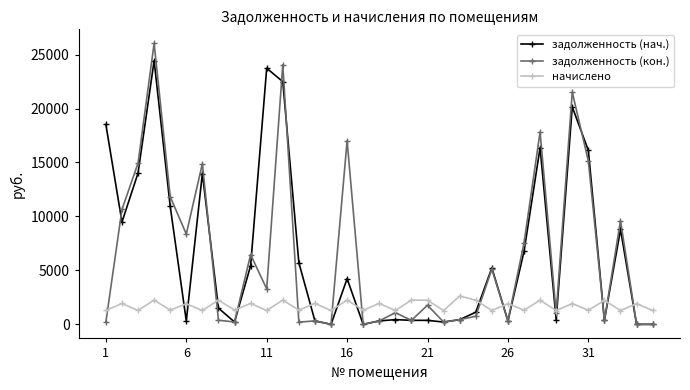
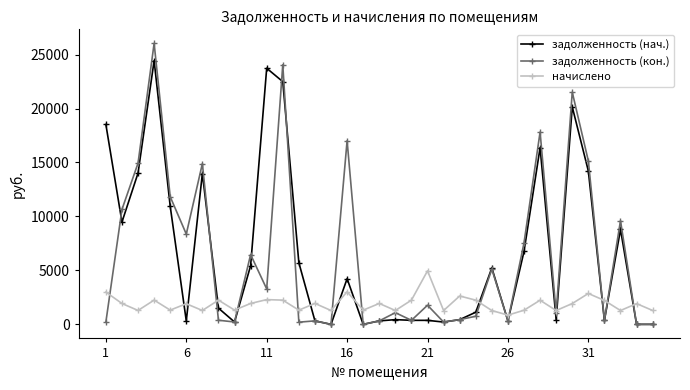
  {
    "задолженность (нач.)": {
      "1": 18500,
      "6": 300,
      "11": 23700,
      "16": 4200,
      "21": 400,
-     "31": 16100
+     "31": 14200
    },
    "задолженность (кон.)": {
      "1": 200,
      "6": 8400,
      "11": 3300,
      "16": 17000,
      "21": 1800,
      "31": 15100
    },
    "начислено": {
-     "1": 1300,
+     "1": 3000,
      "6": 1900,
-     "11": 1300,
-     "16": 2200,
-     "21": 2200,
-     "26": 1900,
-     "31": 1300
+     "11": 2300,
+     "16": 3000,
+     "21": 5000,
+     "26": 900,
+     "31": 2900
    }
  }
